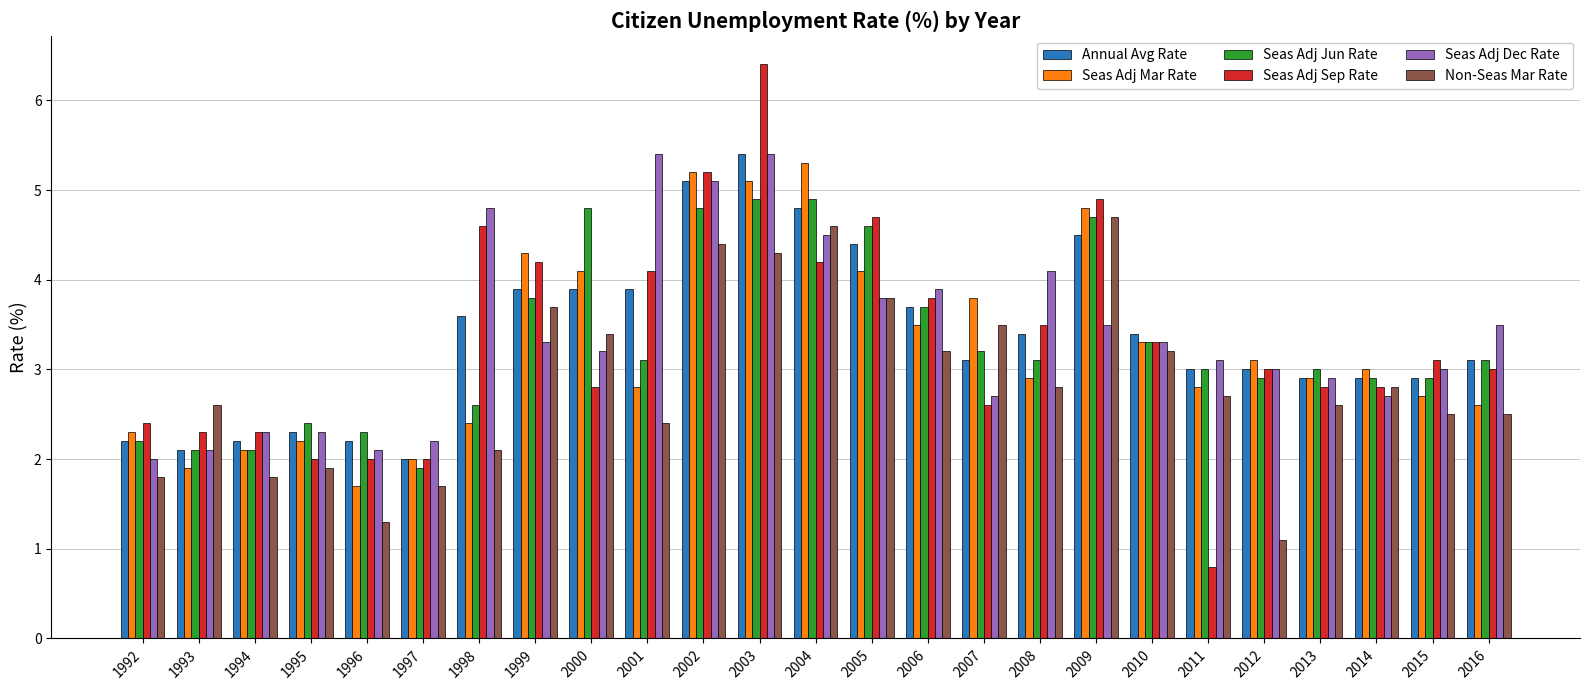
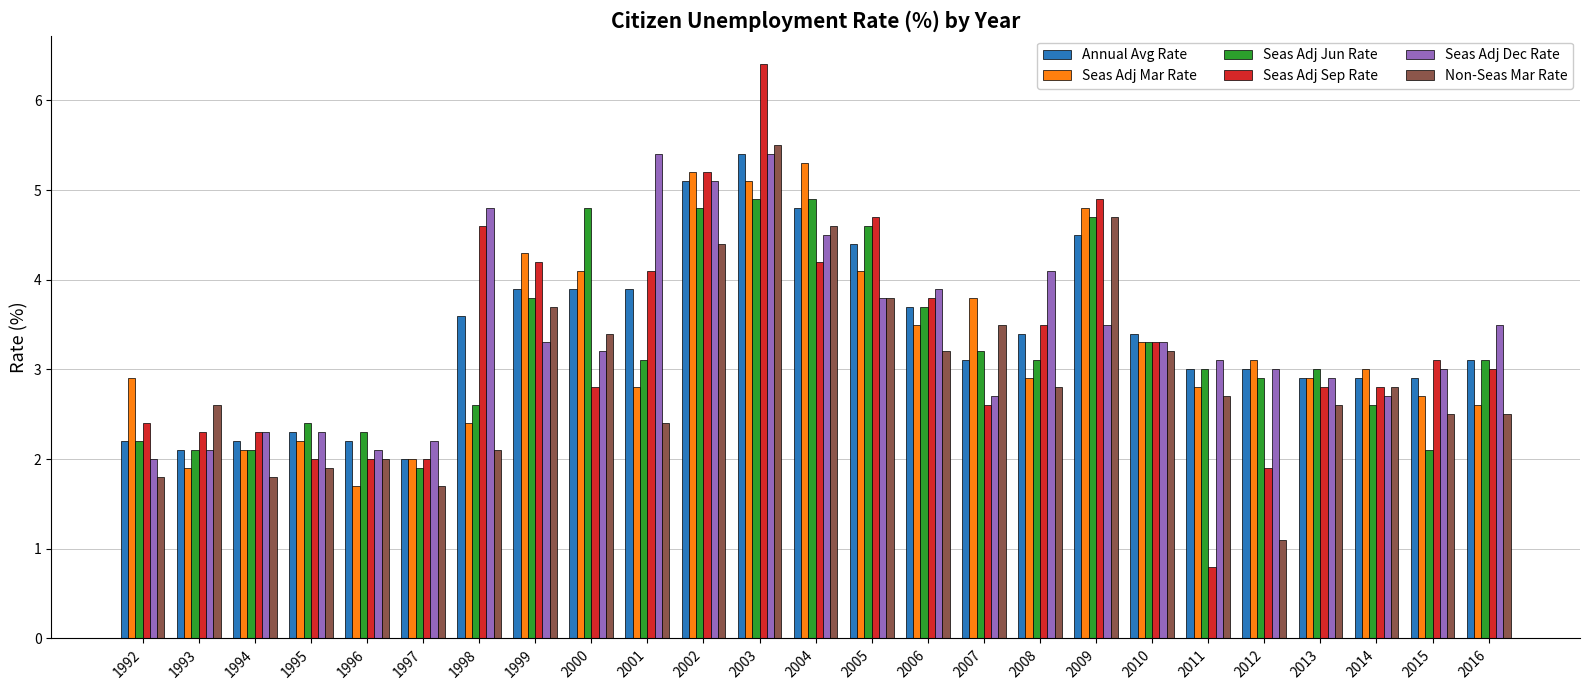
  {
    "Annual Avg Rate": {
      "1992": 2.2,
      "1993": 2.1,
      "1994": 2.2,
      "1995": 2.3,
      "1996": 2.2,
      "1997": 2.0,
      "1998": 3.6,
      "1999": 3.9,
      "2000": 3.9,
      "2001": 3.9,
      "2002": 5.1,
      "2003": 5.4,
      "2004": 4.8,
      "2005": 4.4,
      "2006": 3.7,
      "2007": 3.1,
      "2008": 3.4,
      "2009": 4.5,
      "2010": 3.4,
      "2011": 3.0,
      "2012": 3.0,
      "2013": 2.9,
      "2014": 2.9,
      "2015": 2.9,
      "2016": 3.1
    },
    "Seas Adj Mar Rate": {
-     "1992": 2.3,
+     "1992": 2.9,
      "1993": 1.9,
      "1994": 2.1,
      "1995": 2.2,
      "1996": 1.7,
      "1997": 2.0,
      "1998": 2.4,
      "1999": 4.3,
      "2000": 4.1,
      "2001": 2.8,
      "2002": 5.2,
      "2003": 5.1,
      "2004": 5.3,
      "2005": 4.1,
      "2006": 3.5,
      "2007": 3.8,
      "2008": 2.9,
      "2009": 4.8,
      "2010": 3.3,
      "2011": 2.8,
      "2012": 3.1,
      "2013": 2.9,
      "2014": 3.0,
      "2015": 2.7,
      "2016": 2.6
    },
    "Seas Adj Jun Rate": {
      "1992": 2.2,
      "1993": 2.1,
      "1994": 2.1,
      "1995": 2.4,
      "1996": 2.3,
      "1997": 1.9,
      "1998": 2.6,
      "1999": 3.8,
      "2000": 4.8,
      "2001": 3.1,
      "2002": 4.8,
      "2003": 4.9,
      "2004": 4.9,
      "2005": 4.6,
      "2006": 3.7,
      "2007": 3.2,
      "2008": 3.1,
      "2009": 4.7,
      "2010": 3.3,
      "2011": 3.0,
      "2012": 2.9,
      "2013": 3.0,
-     "2014": 2.9,
-     "2015": 2.9,
+     "2014": 2.6,
+     "2015": 2.1,
      "2016": 3.1
    },
    "Seas Adj Sep Rate": {
      "1992": 2.4,
      "1993": 2.3,
      "1994": 2.3,
      "1995": 2.0,
      "1996": 2.0,
      "1997": 2.0,
      "1998": 4.6,
      "1999": 4.2,
      "2000": 2.8,
      "2001": 4.1,
      "2002": 5.2,
      "2003": 6.4,
      "2004": 4.2,
      "2005": 4.7,
      "2006": 3.8,
      "2007": 2.6,
      "2008": 3.5,
      "2009": 4.9,
      "2010": 3.3,
      "2011": 0.8,
-     "2012": 3.0,
+     "2012": 1.9,
      "2013": 2.8,
      "2014": 2.8,
      "2015": 3.1,
      "2016": 3.0
    },
    "Seas Adj Dec Rate": {
      "1992": 2.0,
      "1993": 2.1,
      "1994": 2.3,
      "1995": 2.3,
      "1996": 2.1,
      "1997": 2.2,
      "1998": 4.8,
      "1999": 3.3,
      "2000": 3.2,
      "2001": 5.4,
      "2002": 5.1,
      "2003": 5.4,
      "2004": 4.5,
      "2005": 3.8,
      "2006": 3.9,
      "2007": 2.7,
      "2008": 4.1,
      "2009": 3.5,
      "2010": 3.3,
      "2011": 3.1,
      "2012": 3.0,
      "2013": 2.9,
      "2014": 2.7,
      "2015": 3.0,
      "2016": 3.5
    },
    "Non-Seas Mar Rate": {
      "1992": 1.8,
      "1993": 2.6,
      "1994": 1.8,
      "1995": 1.9,
-     "1996": 1.3,
+     "1996": 2.0,
      "1997": 1.7,
      "1998": 2.1,
      "1999": 3.7,
      "2000": 3.4,
      "2001": 2.4,
      "2002": 4.4,
-     "2003": 4.3,
+     "2003": 5.5,
      "2004": 4.6,
      "2005": 3.8,
      "2006": 3.2,
      "2007": 3.5,
      "2008": 2.8,
      "2009": 4.7,
      "2010": 3.2,
      "2011": 2.7,
      "2012": 1.1,
      "2013": 2.6,
      "2014": 2.8,
      "2015": 2.5,
      "2016": 2.5
    }
  }
